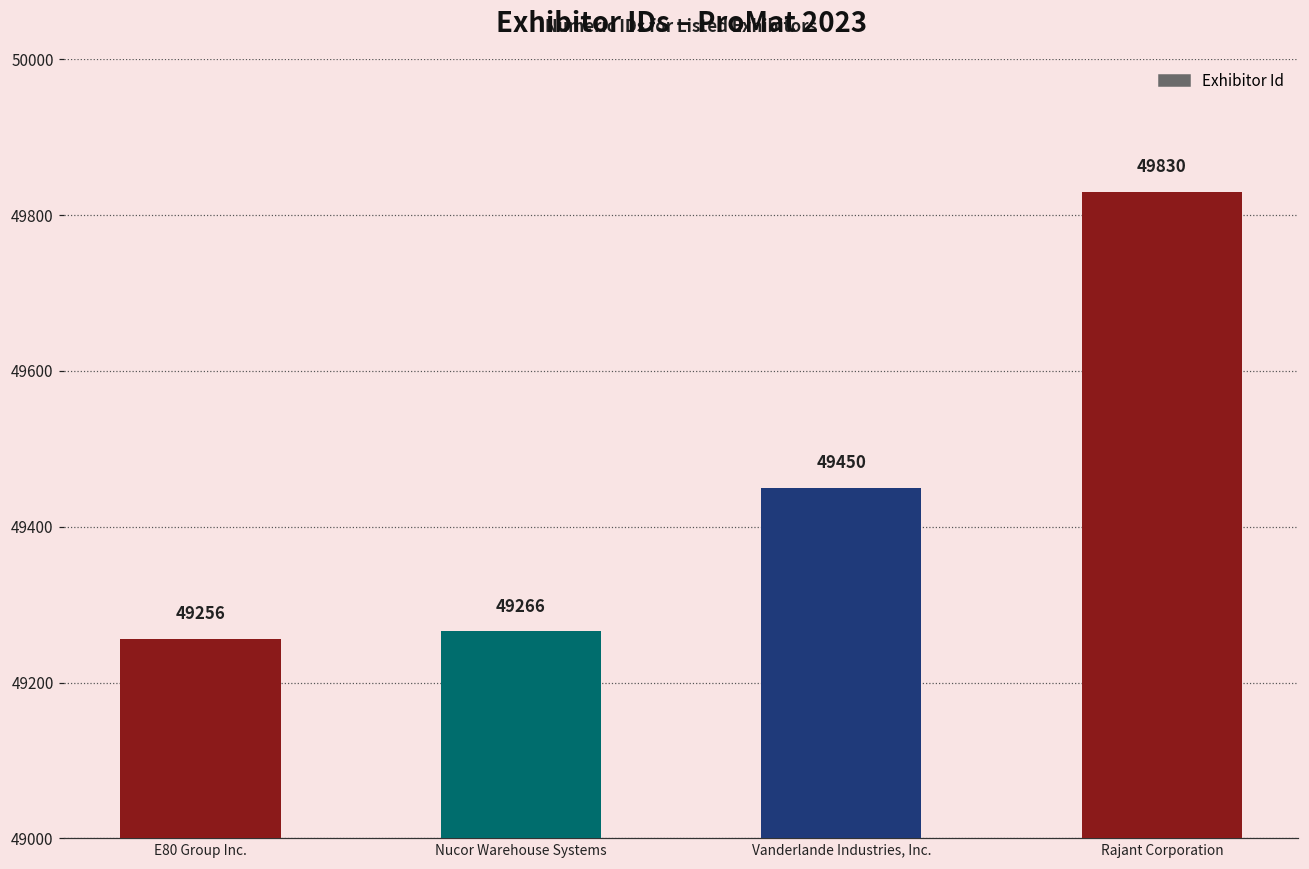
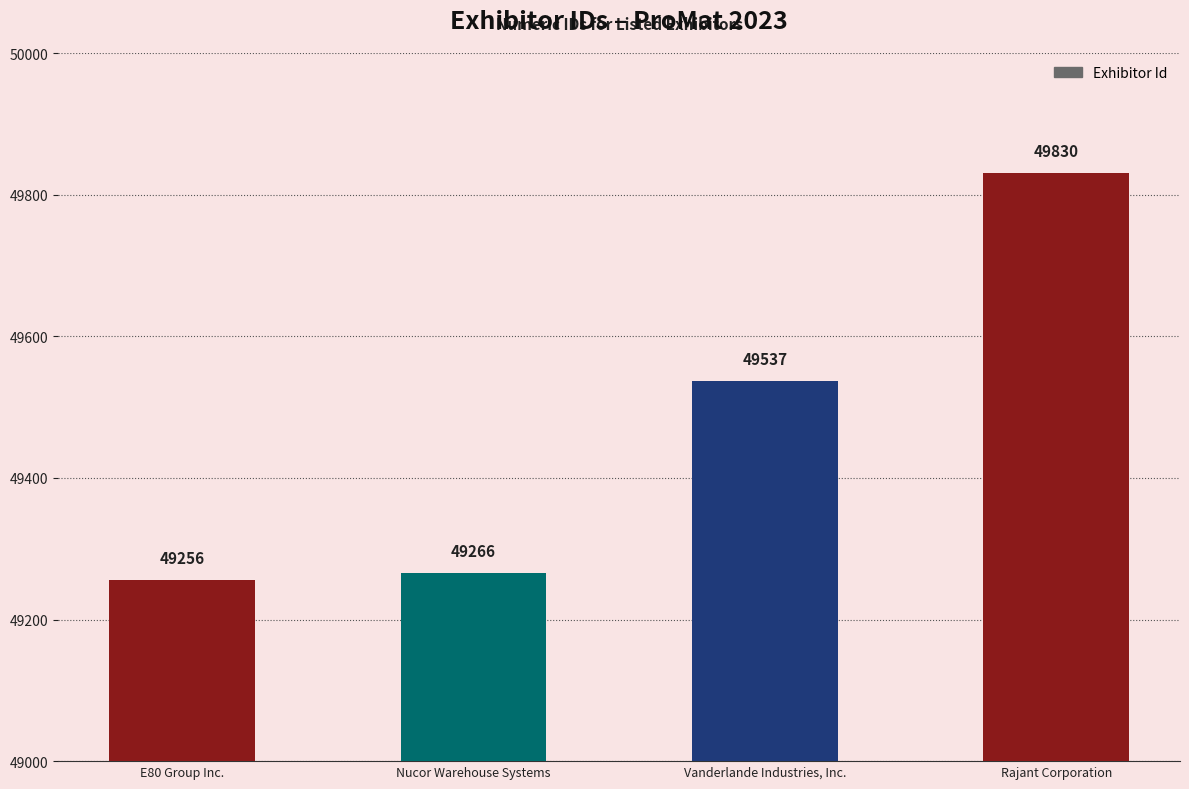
  {
    "E80 Group Inc.": 49256,
    "Nucor Warehouse Systems": 49266,
-   "Vanderlande Industries, Inc.": 49450,
+   "Vanderlande Industries, Inc.": 49537,
    "Rajant Corporation": 49830
  }
